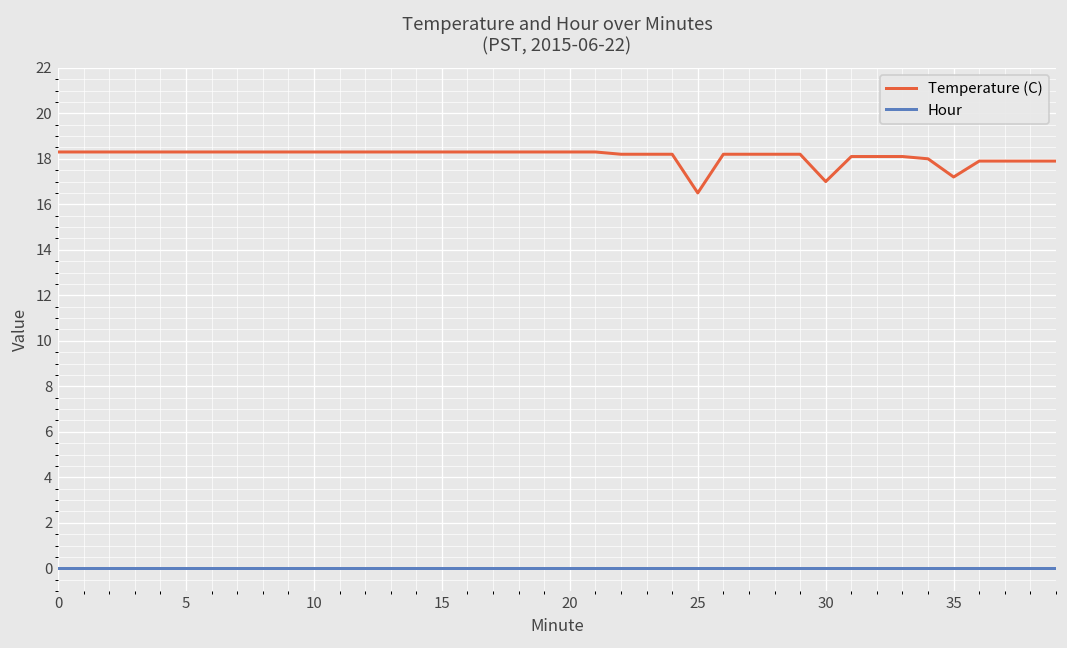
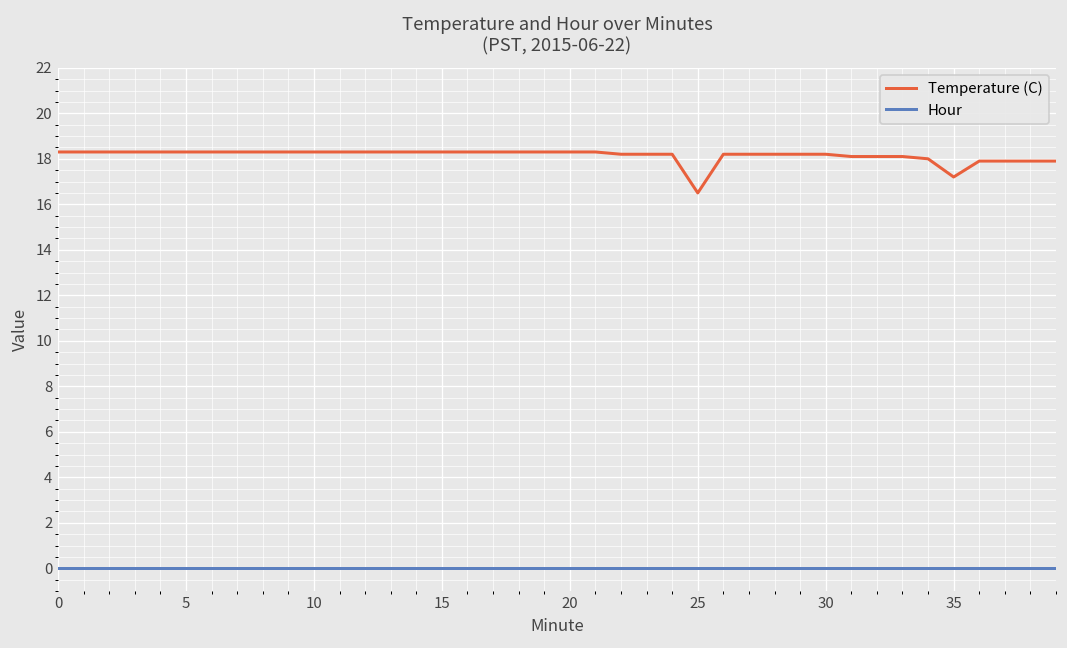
  {
    "Temperature (C)": {
      "0": 18.3,
      "5": 18.3,
      "10": 18.3,
      "15": 18.3,
      "20": 18.3,
      "25": 16.5,
-     "30": 17.0,
+     "30": 18.2,
      "35": 17.2
    },
    "Hour": {
      "0": 0.0,
      "5": 0.0,
      "10": 0.0,
      "15": 0.0,
      "20": 0.0,
      "25": 0.0,
      "30": 0.0,
      "35": 0.0
    }
  }
